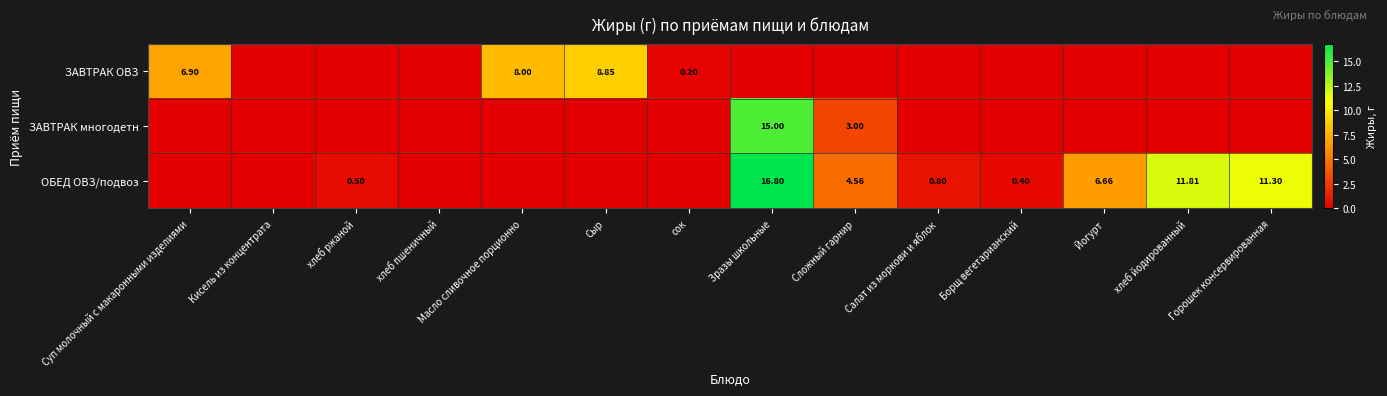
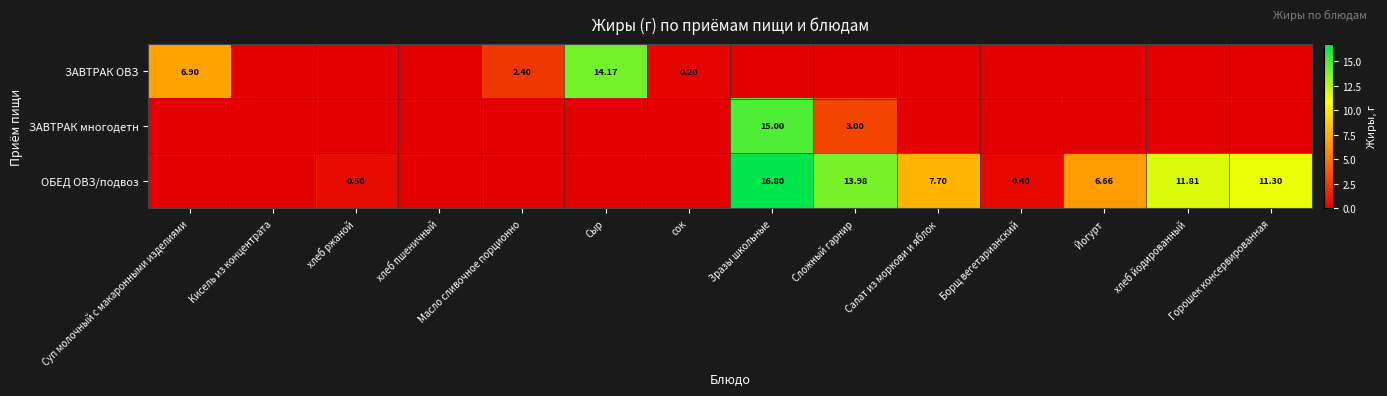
  {
    "ЗАВТРАК ОВЗ": {
      "Суп молочный с макаронными изделиями": 6.90,
-     "Масло сливочное порционно": 8.00,
-     "Сыр": 8.85,
+     "Масло сливочное порционно": 2.40,
+     "Сыр": 14.17,
      "сок": 0.20
    },
    "ЗАВТРАК многодетн": {
      "Зразы школьные": 15.00,
      "Сложный гарнир": 3.00
    },
    "ОБЕД ОВЗ/подвоз": {
      "хлеб ржаной": 0.50,
      "Зразы школьные": 16.80,
-     "Сложный гарнир": 4.56,
-     "Салат из моркови и яблок": 0.80,
+     "Сложный гарнир": 13.98,
+     "Салат из моркови и яблок": 7.70,
      "Борщ вегетарианский": 0.40,
      "Йогурт": 6.66,
      "хлеб йодированный": 11.81,
      "Горошек консервированная": 11.30
    }
  }
